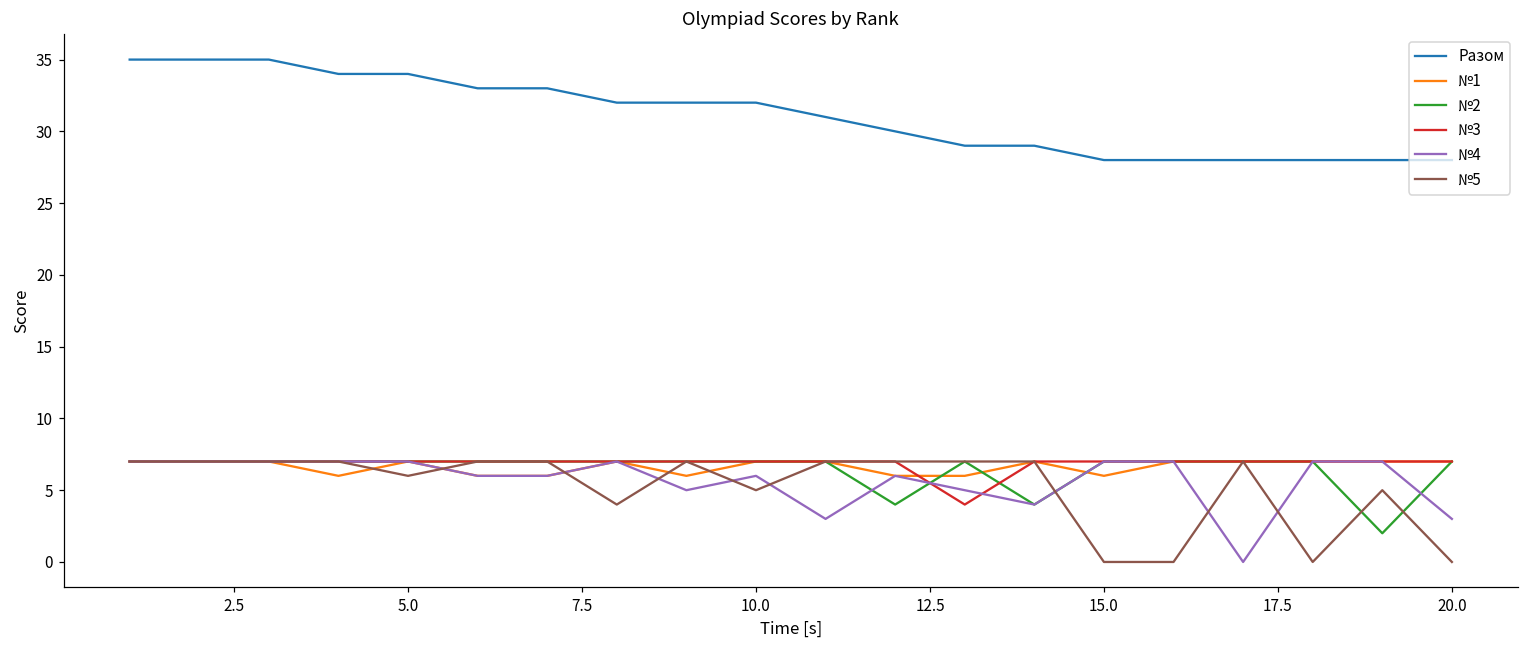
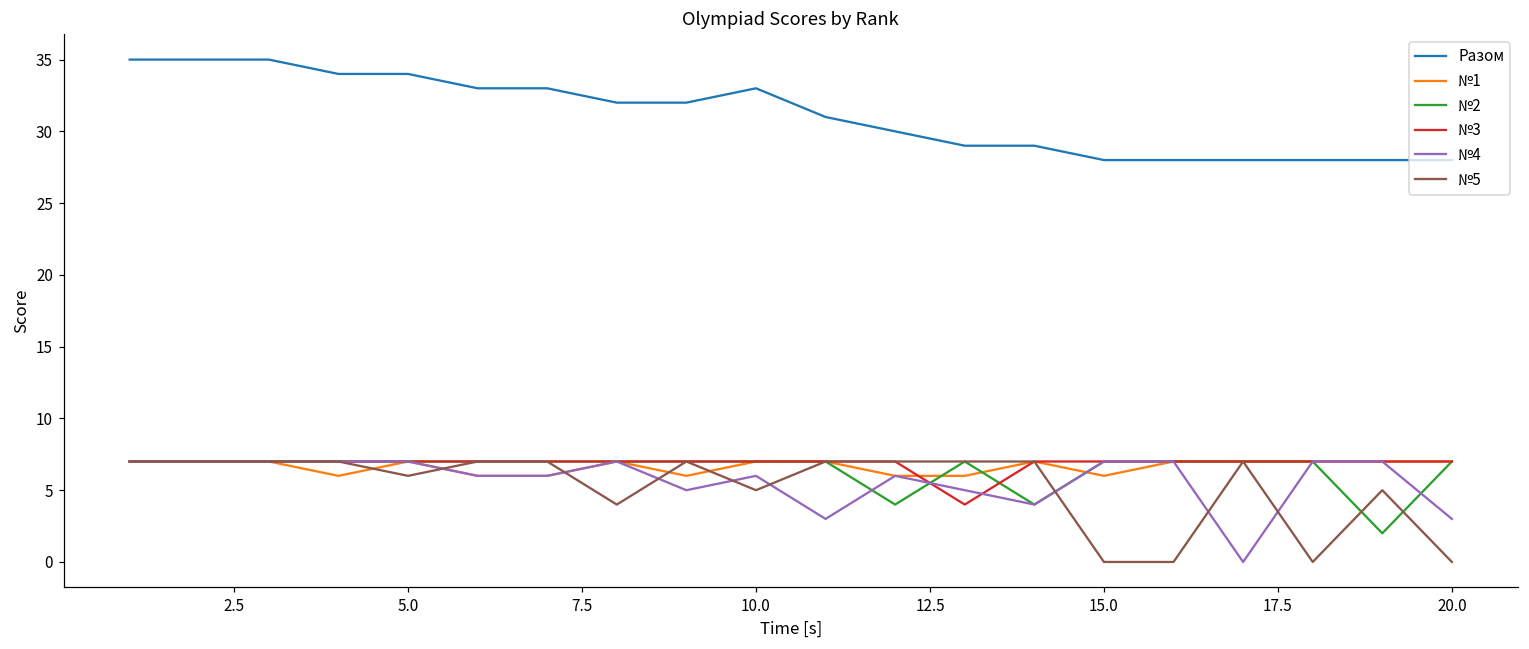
  {
    "Разом": {
      "5.0": 34,
-     "10.0": 32,
+     "10.0": 33,
      "15.0": 28
    },
    "№1": {
      "15.0": 6
    },
    "№4": {
      "10.0": 6,
      "20.0": 3
    },
    "№5": {
      "5.0": 6,
      "10.0": 5,
      "15.0": 0,
      "20.0": 0
    }
  }
